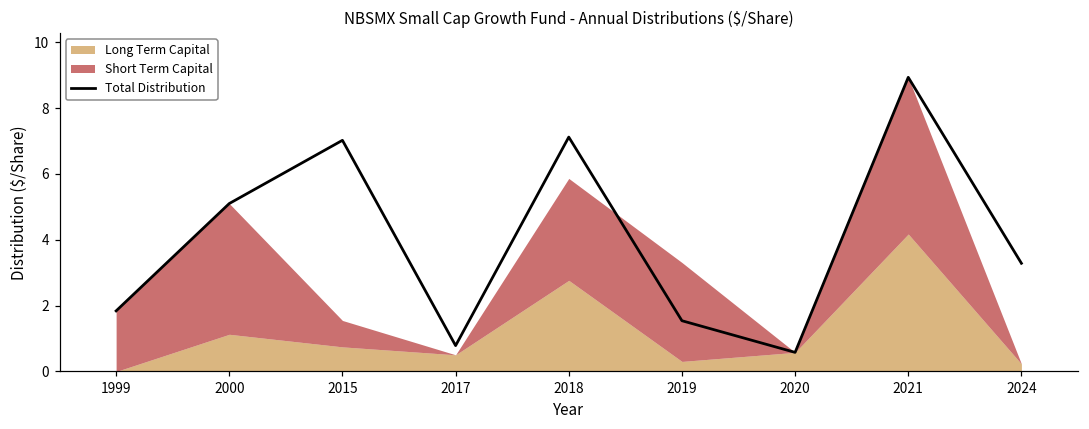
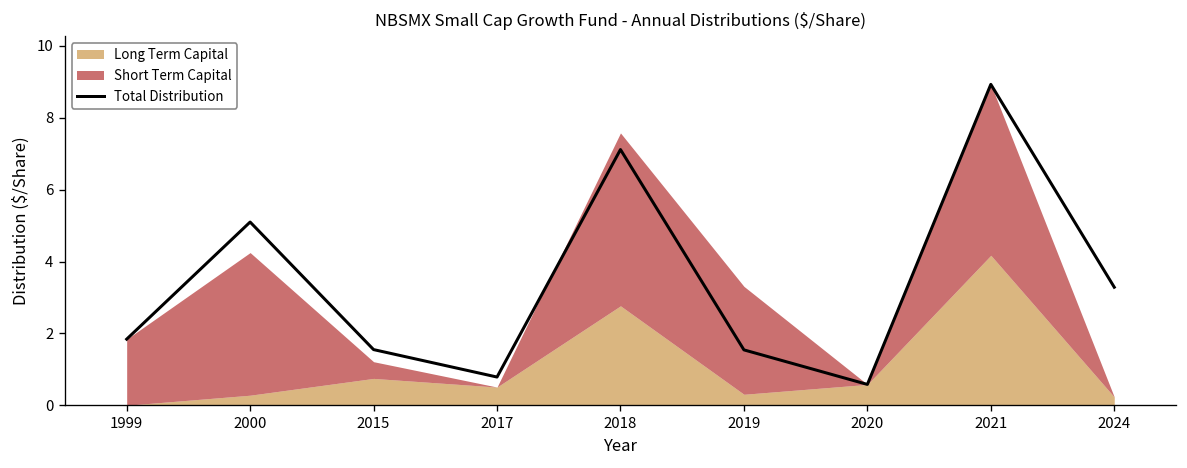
  {
    "Long Term Capital": {
      "1999": 0.0,
-     "2000": 1.1,
+     "2000": 0.3,
      "2015": 0.7,
      "2018": 2.8,
      "2019": 0.3,
      "2021": 4.2
    },
    "Total Distribution": {
-     "2015": 7.0,
+     "2015": 1.5,
      "2017": 0.8,
      "2018": 7.1,
      "2019": 1.5,
      "2024": 3.3
    },
    "Short Term Capital": {
-     "2015": 0.8,
-     "2018": 3.1,
+     "2015": 0.5,
+     "2018": 4.8,
      "2019": 3.0
    }
  }
